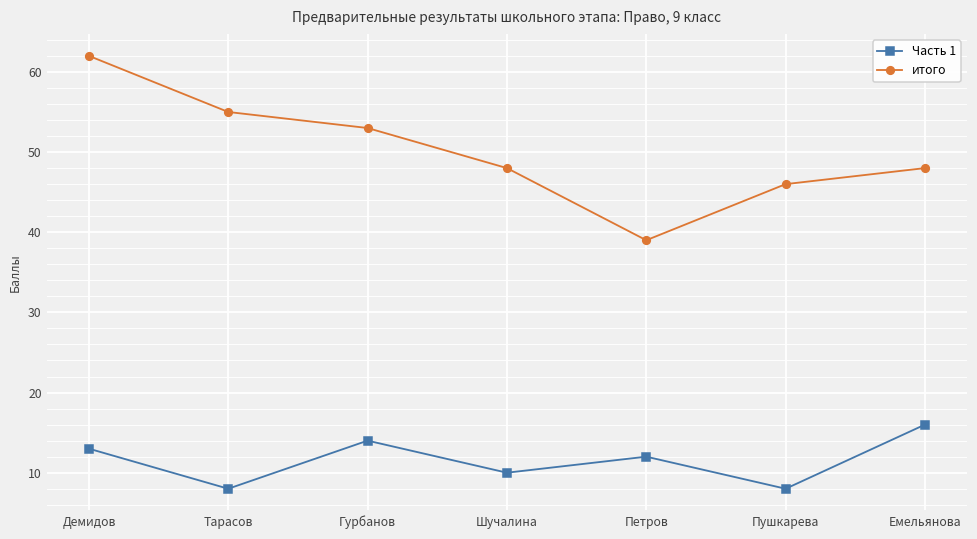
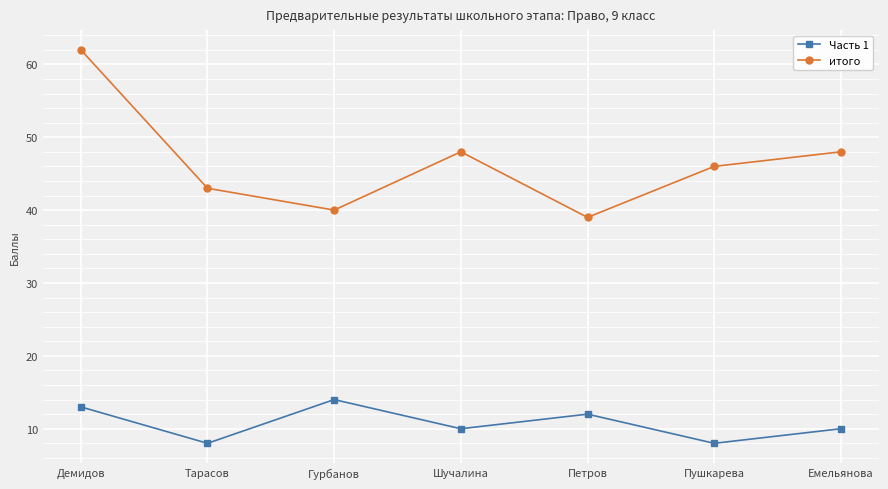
  {
    "Часть 1": {
      "Демидов": 13,
      "Тарасов": 8,
      "Гурбанов": 14,
      "Шучалина": 10,
      "Петров": 12,
      "Пушкарева": 8,
-     "Емельянова": 16
+     "Емельянова": 10
    },
    "итого": {
      "Демидов": 62,
-     "Тарасов": 55,
-     "Гурбанов": 53,
+     "Тарасов": 43,
+     "Гурбанов": 40,
      "Шучалина": 48,
      "Петров": 39,
      "Пушкарева": 46,
      "Емельянова": 48
    }
  }
